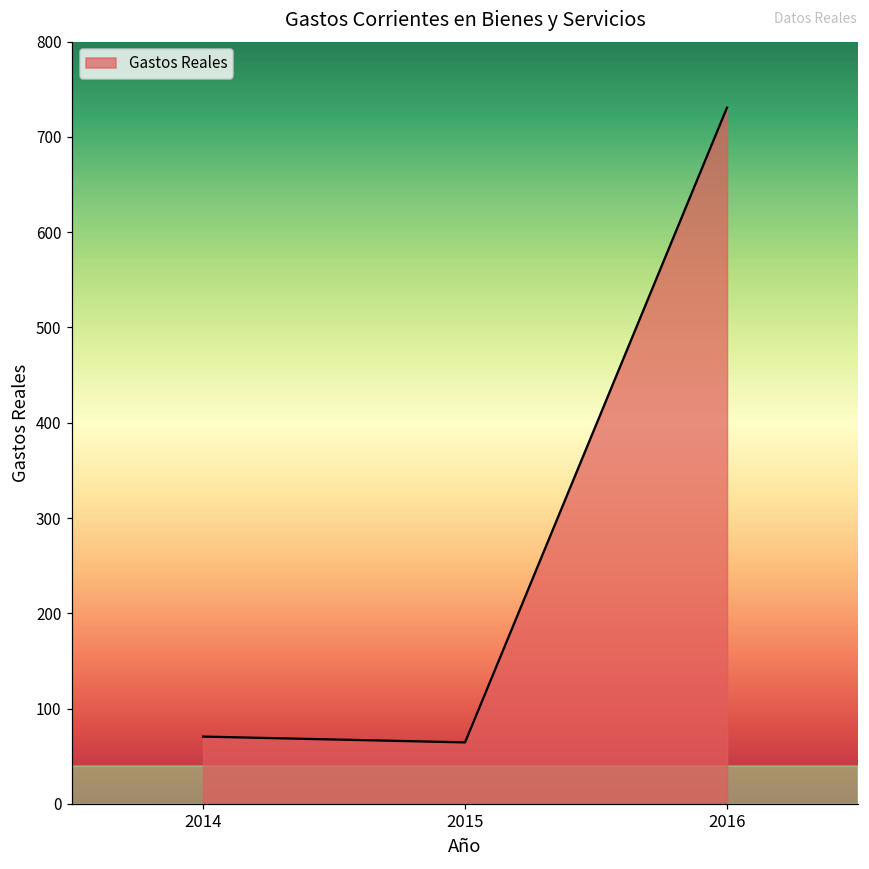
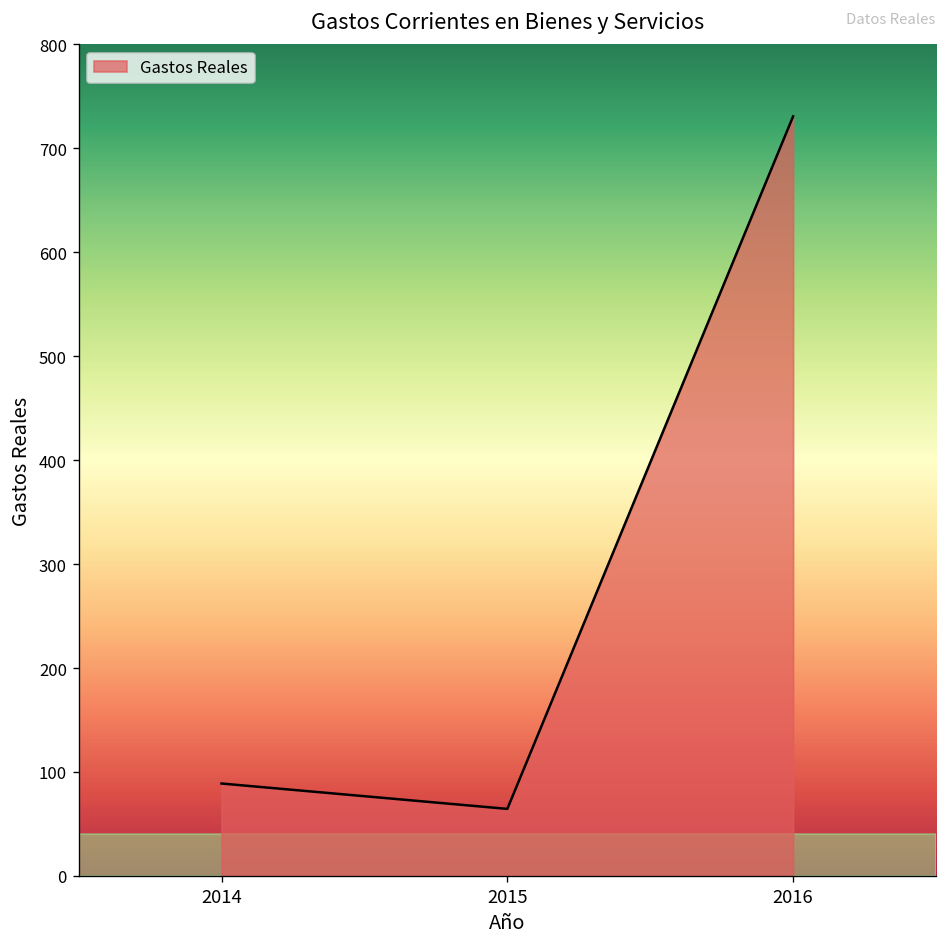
  {
-   "2014": 70,
+   "2014": 90,
    "2015": 60,
    "2016": 730
  }
